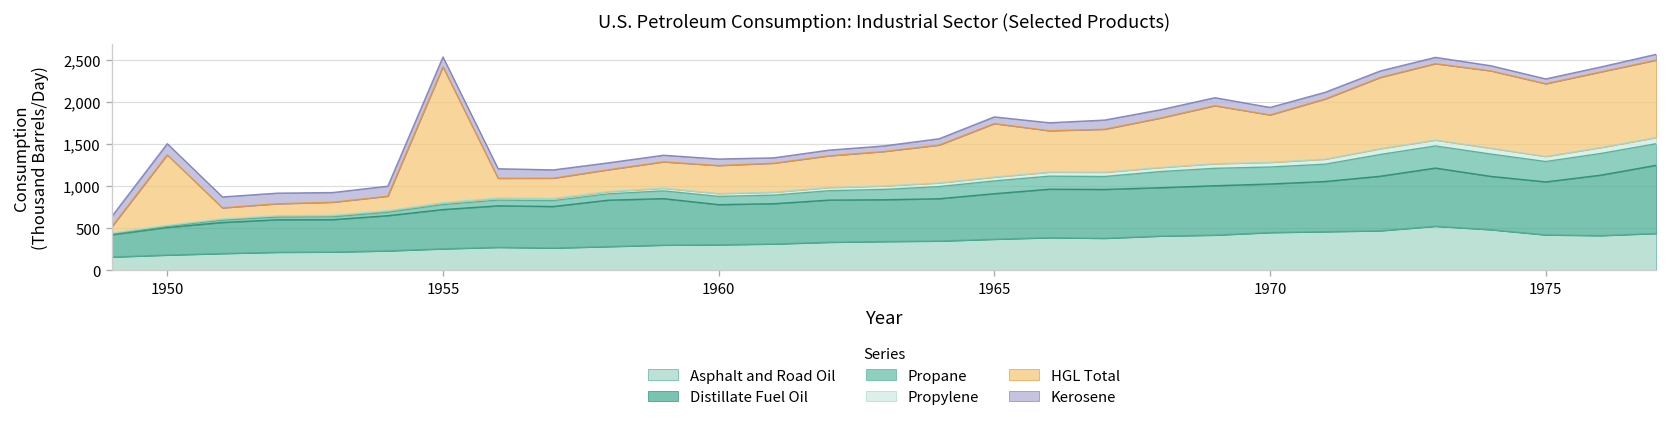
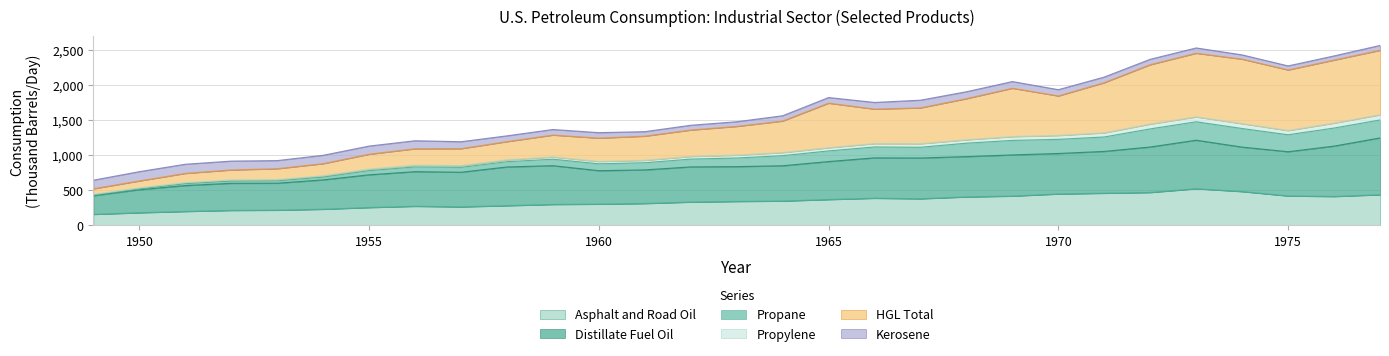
  {
    "HGL Total": {
-     "1950": "800",
-     "1955": "1,600",
+     "1950": "100",
+     "1955": "200",
      "1960": "300",
      "1965": "600",
      "1970": "600",
      "1975": "900"
    }
  }
